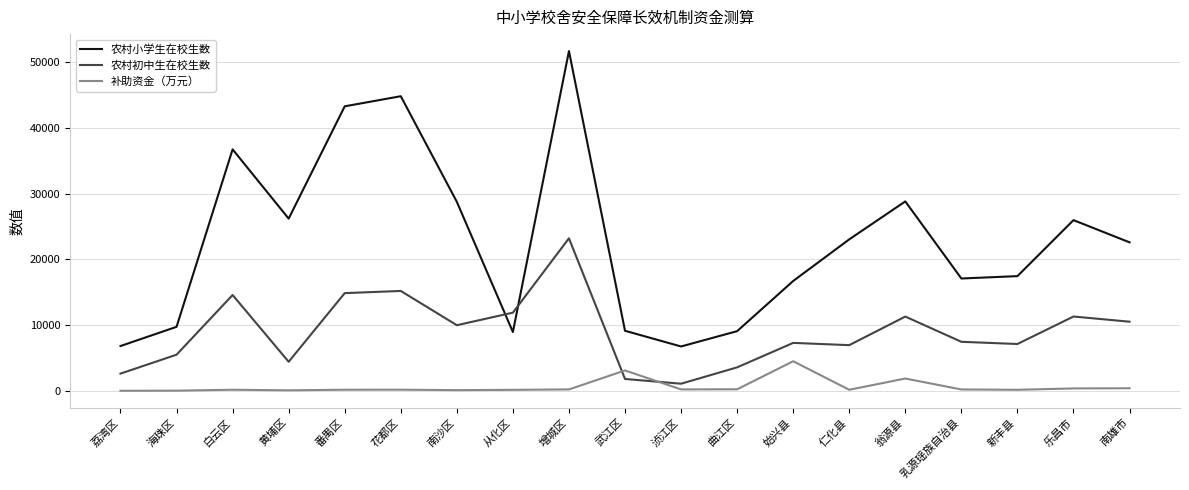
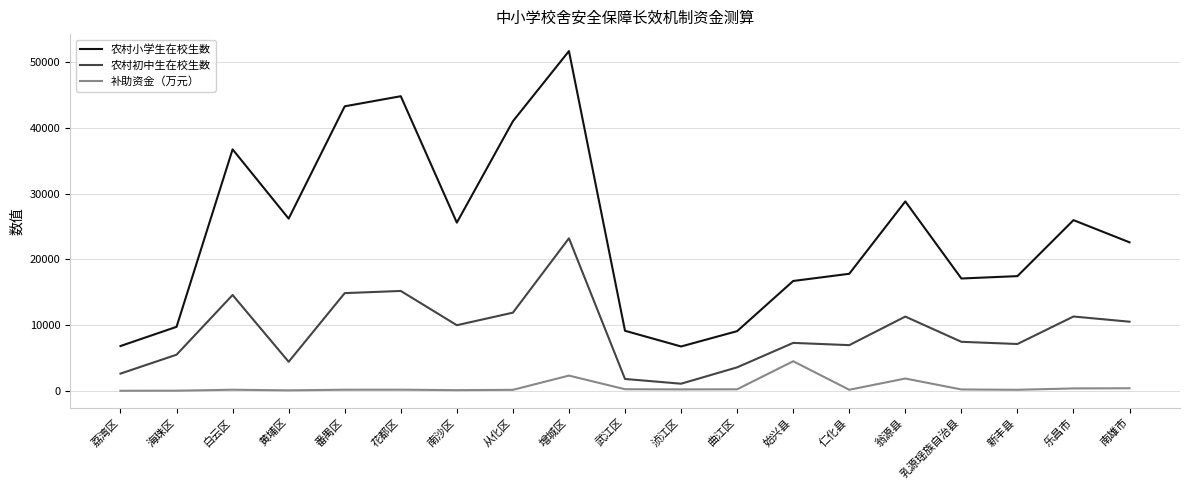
  {
    "农村小学生在校生数": {
      "荔湾区": 7000,
      "海珠区": 10000,
      "白云区": 37000,
      "黄埔区": 26000,
      "番禺区": 43000,
      "花都区": 45000,
-     "南沙区": 29000,
-     "从化区": 9000,
+     "南沙区": 26000,
+     "从化区": 41000,
      "增城区": 52000,
      "武江区": 9000,
      "浈江区": 7000,
      "曲江区": 9000,
      "始兴县": 17000,
-     "仁化县": 23000,
+     "仁化县": 18000,
      "翁源县": 29000,
      "乳源瑶族自治县": 17000,
      "新丰县": 17000,
      "乐昌市": 26000,
      "南雄市": 23000
    },
    "农村初中生在校生数": {
      "荔湾区": 3000,
      "海珠区": 6000,
      "白云区": 15000,
      "黄埔区": 4000,
      "番禺区": 15000,
      "花都区": 15000,
      "南沙区": 10000,
      "从化区": 12000,
      "增城区": 23000,
      "武江区": 2000,
      "浈江区": 1000,
      "曲江区": 4000,
      "始兴县": 7000,
      "仁化县": 7000,
      "翁源县": 11000,
      "乳源瑶族自治县": 7000,
      "新丰县": 7000,
      "乐昌市": 11000,
      "南雄市": 11000
    },
    "补助资金（万元）": {
      "荔湾区": 0,
      "海珠区": 0,
      "白云区": 0,
      "黄埔区": 0,
      "番禺区": 0,
      "花都区": 0,
      "南沙区": 0,
      "从化区": 0,
-     "增城区": 0,
-     "武江区": 3000,
+     "增城区": 2000,
+     "武江区": 0,
      "浈江区": 0,
      "曲江区": 0,
      "始兴县": 5000,
      "仁化县": 0,
      "翁源县": 2000,
      "乳源瑶族自治县": 0,
      "新丰县": 0,
      "乐昌市": 0,
      "南雄市": 0
    }
  }
